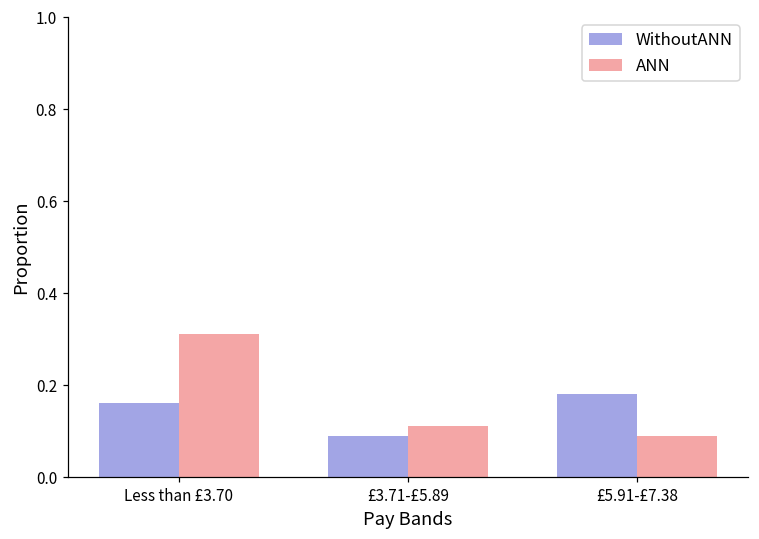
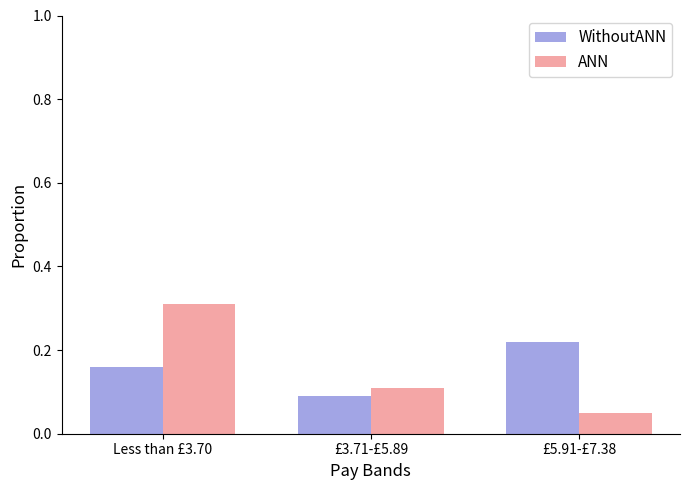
  {
    "WithoutANN": {
      "Less than £3.70": 0.16,
      "£3.71-£5.89": 0.09,
-     "£5.91-£7.38": 0.18
+     "£5.91-£7.38": 0.22
    },
    "ANN": {
      "Less than £3.70": 0.31,
      "£3.71-£5.89": 0.11,
-     "£5.91-£7.38": 0.09
+     "£5.91-£7.38": 0.05
    }
  }
